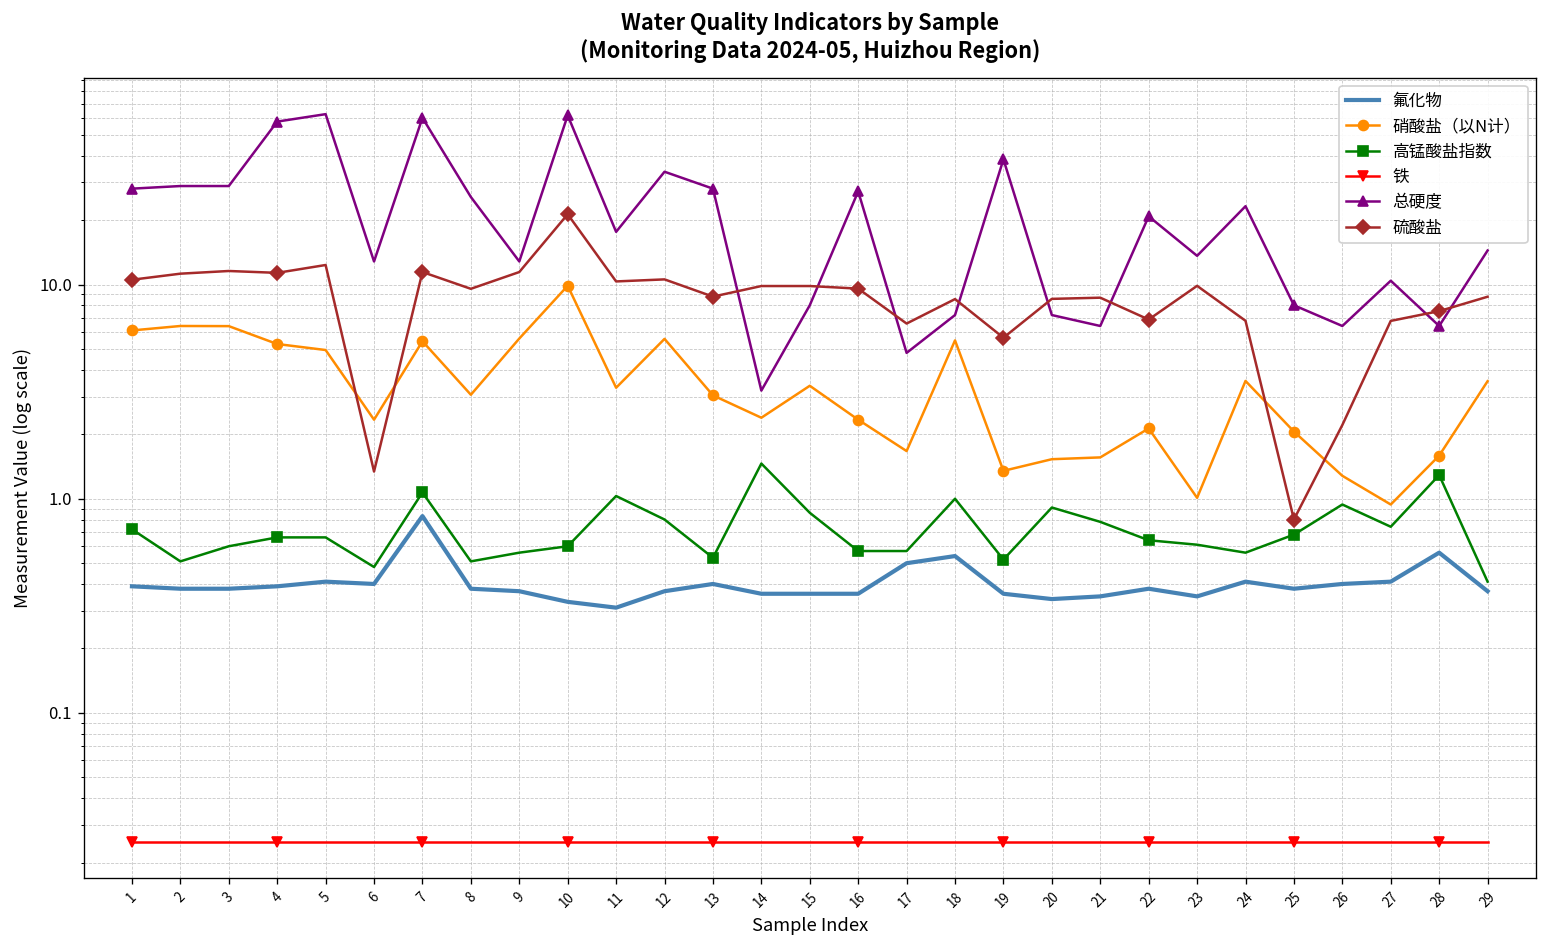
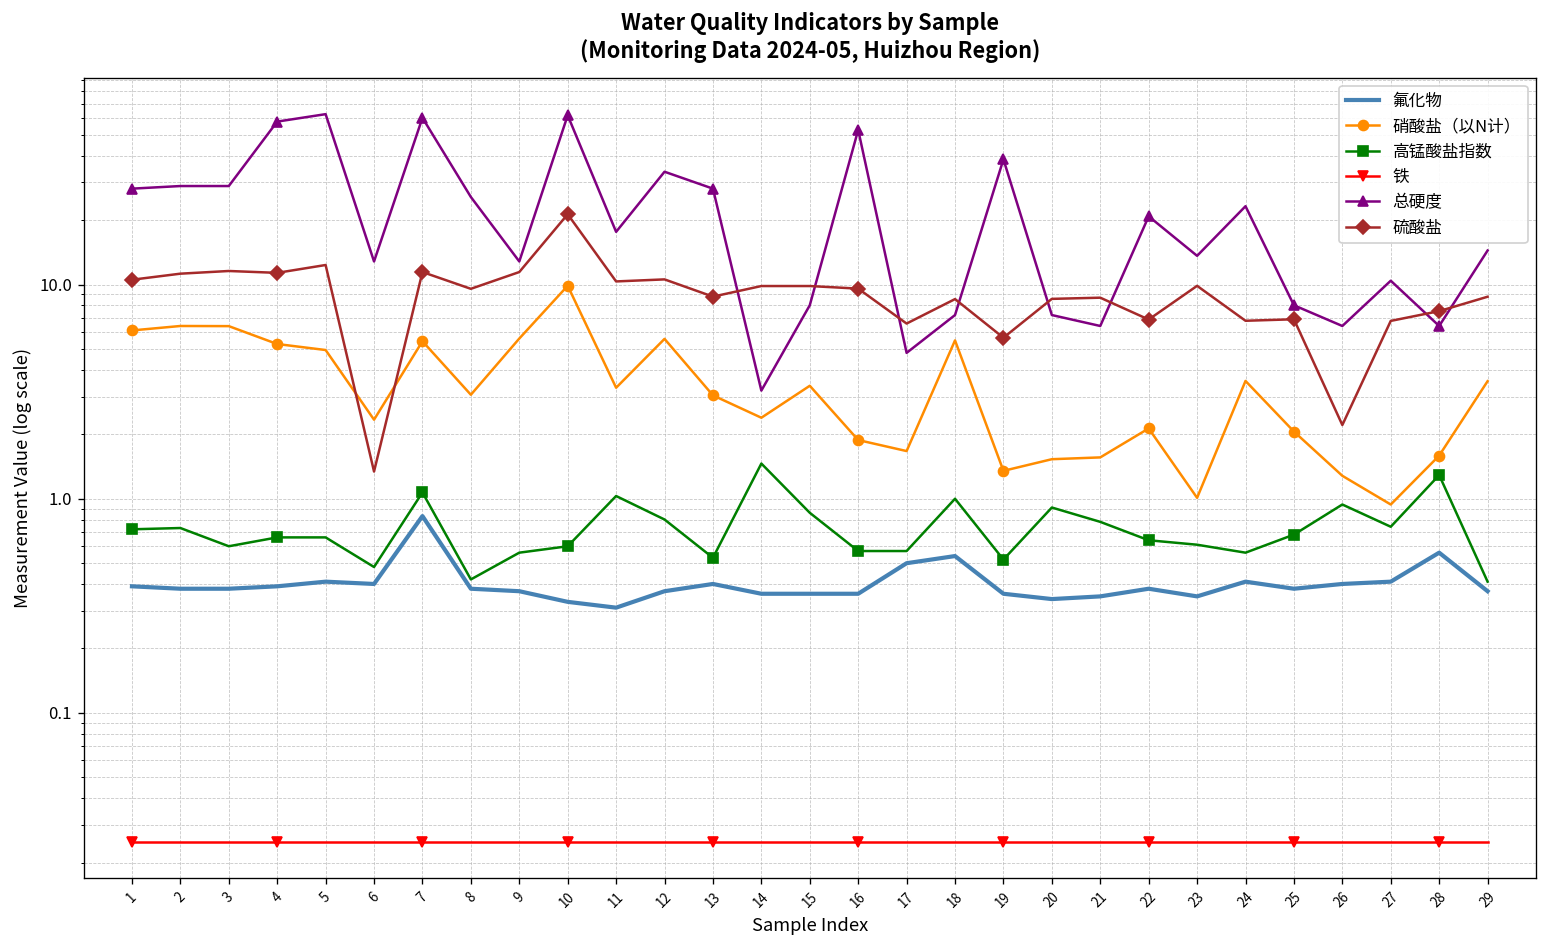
  {
    "氟化物": {
      "1": 0.39,
      "2": 0.38,
      "3": 0.38,
      "4": 0.39,
      "5": 0.41,
      "6": 0.40,
      "7": 0.8,
      "8": 0.38,
      "9": 0.37,
      "10": 0.33,
      "11": 0.31,
      "12": 0.37,
      "13": 0.40,
      "14": 0.36,
      "15": 0.36,
      "16": 0.36,
      "17": 0.50,
      "18": 0.54,
      "19": 0.36,
      "20": 0.34,
      "21": 0.35,
      "22": 0.38,
      "23": 0.35,
      "24": 0.41,
      "25": 0.38,
      "26": 0.40,
      "27": 0.41,
      "28": 0.56,
      "29": 0.37
    },
    "硝酸盐（以N计）": {
      "1": 6.1,
      "2": 6.4,
      "3": 6.4,
      "4": 5.3,
      "5": 5.0,
      "6": 2.3,
      "7": 5.4,
      "8": 3.1,
      "9": 5.6,
      "10": 10,
      "11": 3.3,
      "12": 5.6,
      "13": 3.0,
      "14": 2.4,
      "15": 3.4,
-     "16": 2.3,
+     "16": 1.9,
      "17": 1.7,
      "18": 5.5,
      "19": 1.4,
      "20": 1.5,
      "21": 1.6,
      "22": 2.1,
      "23": 1.0,
      "24": 3.6,
      "25": 2.1,
      "26": 1.3,
      "27": 0.9,
      "28": 1.6,
      "29": 3.5
    },
    "高锰酸盐指数": {
      "1": 0.72,
-     "2": 0.51,
+     "2": 0.73,
      "3": 0.60,
      "4": 0.66,
      "5": 0.66,
      "6": 0.48,
      "7": 1.1,
-     "8": 0.51,
+     "8": 0.42,
      "9": 0.56,
      "10": 0.60,
      "11": 1.0,
      "12": 0.8,
      "13": 0.53,
      "14": 1.5,
      "15": 0.9,
      "16": 0.57,
      "17": 0.57,
      "18": 1.0,
      "19": 0.52,
      "20": 0.9,
      "21": 0.8,
      "22": 0.64,
      "23": 0.61,
      "24": 0.56,
      "25": 0.68,
      "26": 0.9,
      "27": 0.74,
      "28": 1.3,
      "29": 0.41
    },
    "铁": {
      "1": 0.025,
      "2": 0.025,
      "3": 0.025,
      "4": 0.025,
      "5": 0.025,
      "6": 0.025,
      "7": 0.025,
      "8": 0.025,
      "9": 0.025,
      "10": 0.025,
      "11": 0.025,
      "12": 0.025,
      "13": 0.025,
      "14": 0.025,
      "15": 0.025,
      "16": 0.025,
      "17": 0.025,
      "18": 0.025,
      "19": 0.025,
      "20": 0.025,
      "21": 0.025,
      "22": 0.025,
      "23": 0.025,
      "24": 0.025,
      "25": 0.025,
      "26": 0.025,
      "27": 0.025,
      "28": 0.025,
      "29": 0.025
    },
    "总硬度": {
      "1": 28,
      "2": 29,
      "3": 29,
      "4": 58,
      "5": 63,
      "6": 13,
      "7": 60,
      "8": 26,
      "9": 13,
      "10": 62,
      "11": 18,
      "12": 34,
      "13": 28,
      "14": 3.2,
      "15": 8,
-     "16": 27,
+     "16": 53,
      "17": 4.8,
      "18": 7,
      "19": 38,
      "20": 7,
      "21": 6.4,
      "22": 21,
      "23": 14,
      "24": 23,
      "25": 8,
      "26": 6.4,
      "27": 10,
      "28": 6.4,
      "29": 14
    },
    "硫酸盐": {
      "1": 11,
      "2": 11,
      "3": 12,
      "4": 11,
      "5": 12,
      "6": 1.3,
      "7": 11,
      "8": 10,
      "9": 11,
      "10": 21,
      "11": 10,
      "12": 11,
      "13": 9,
      "14": 10,
      "15": 10,
      "16": 10,
      "17": 6.6,
      "18": 9,
      "19": 5.7,
      "20": 9,
      "21": 9,
      "22": 6.9,
      "23": 10,
      "24": 6.8,
-     "25": 0.8,
+     "25": 6.9,
      "26": 2.2,
      "27": 6.8,
      "28": 7.5,
      "29": 9
    }
  }
